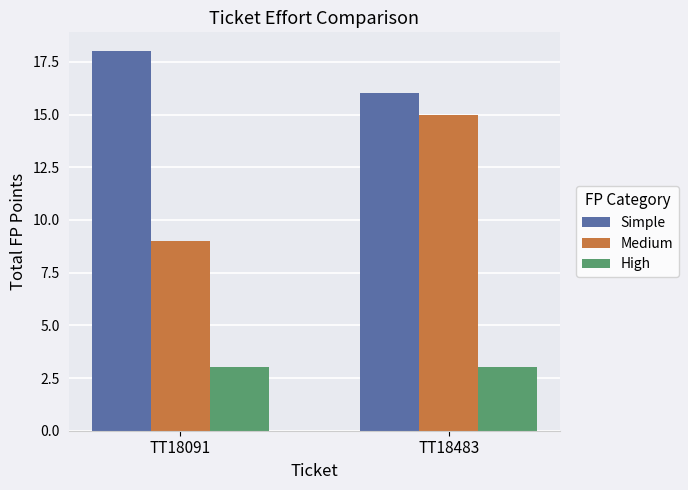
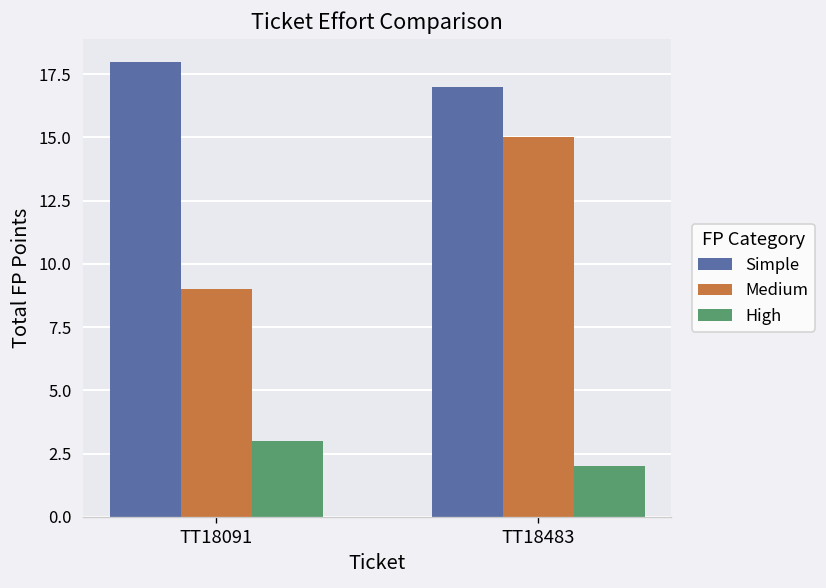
  {
    "Simple": {
      "TT18091": 18,
-     "TT18483": 16
+     "TT18483": 17
    },
    "Medium": {
      "TT18091": 9,
      "TT18483": 15
    },
    "High": {
      "TT18091": 3,
-     "TT18483": 3
+     "TT18483": 2
    }
  }
